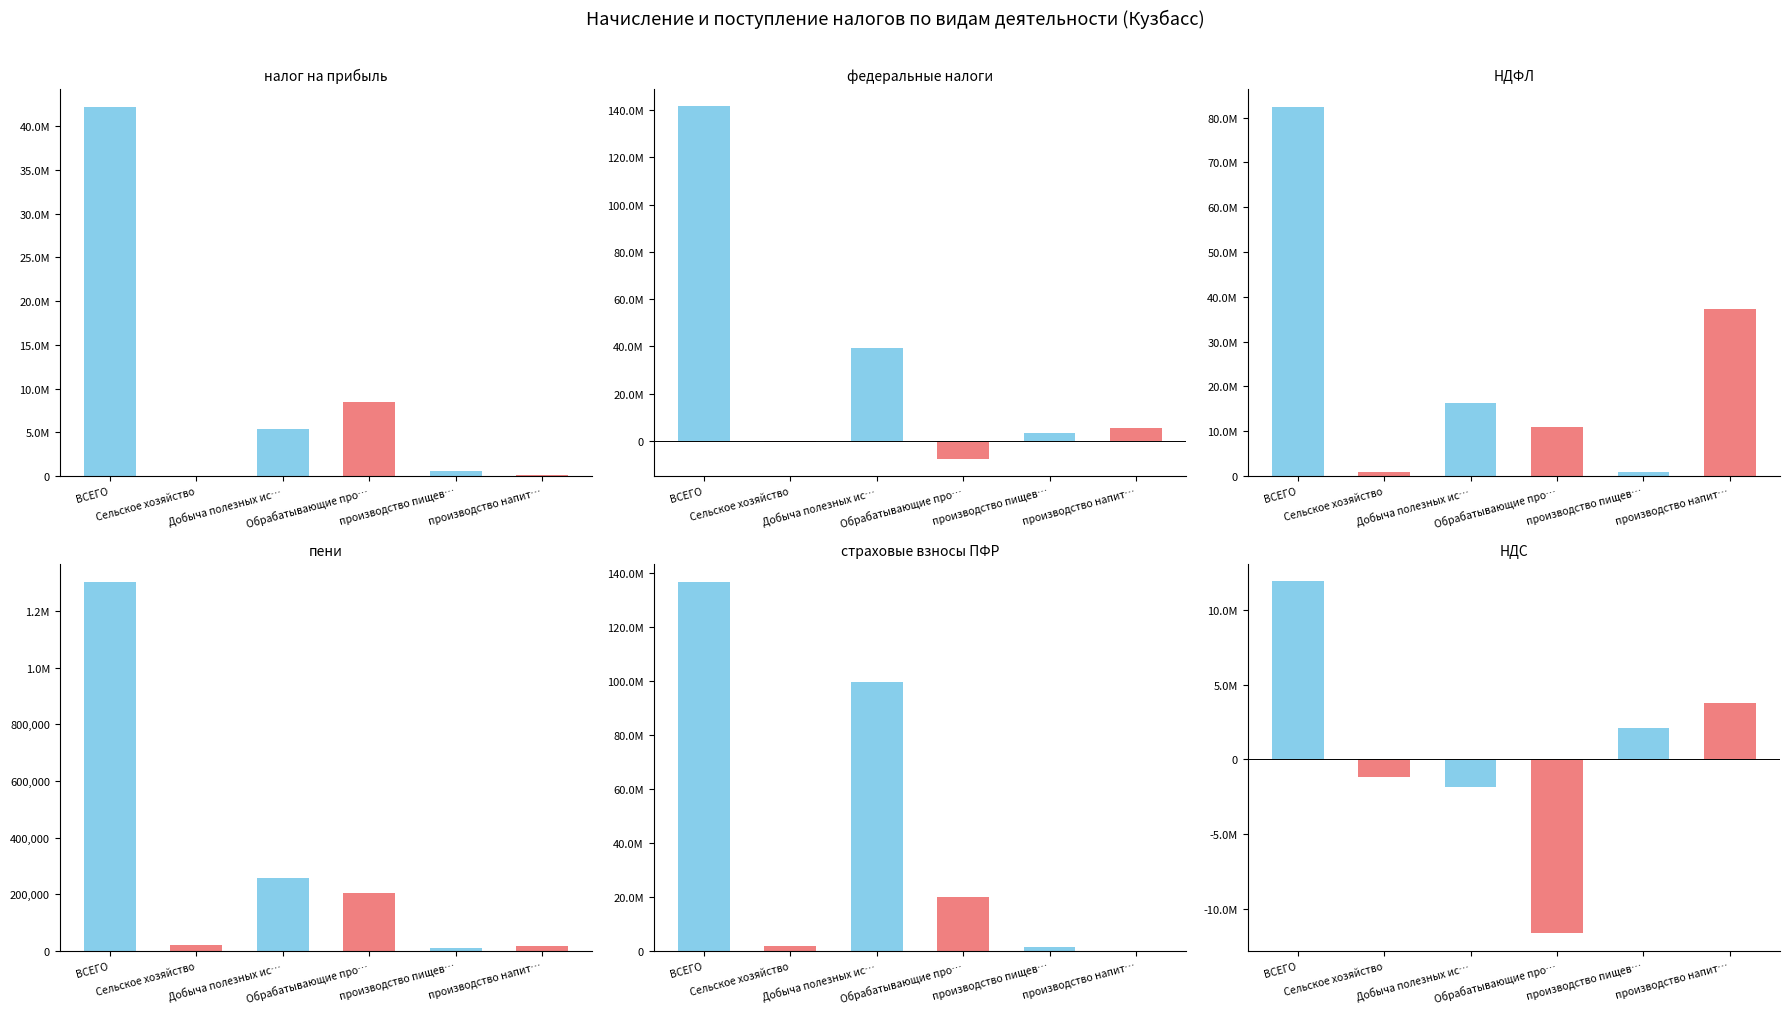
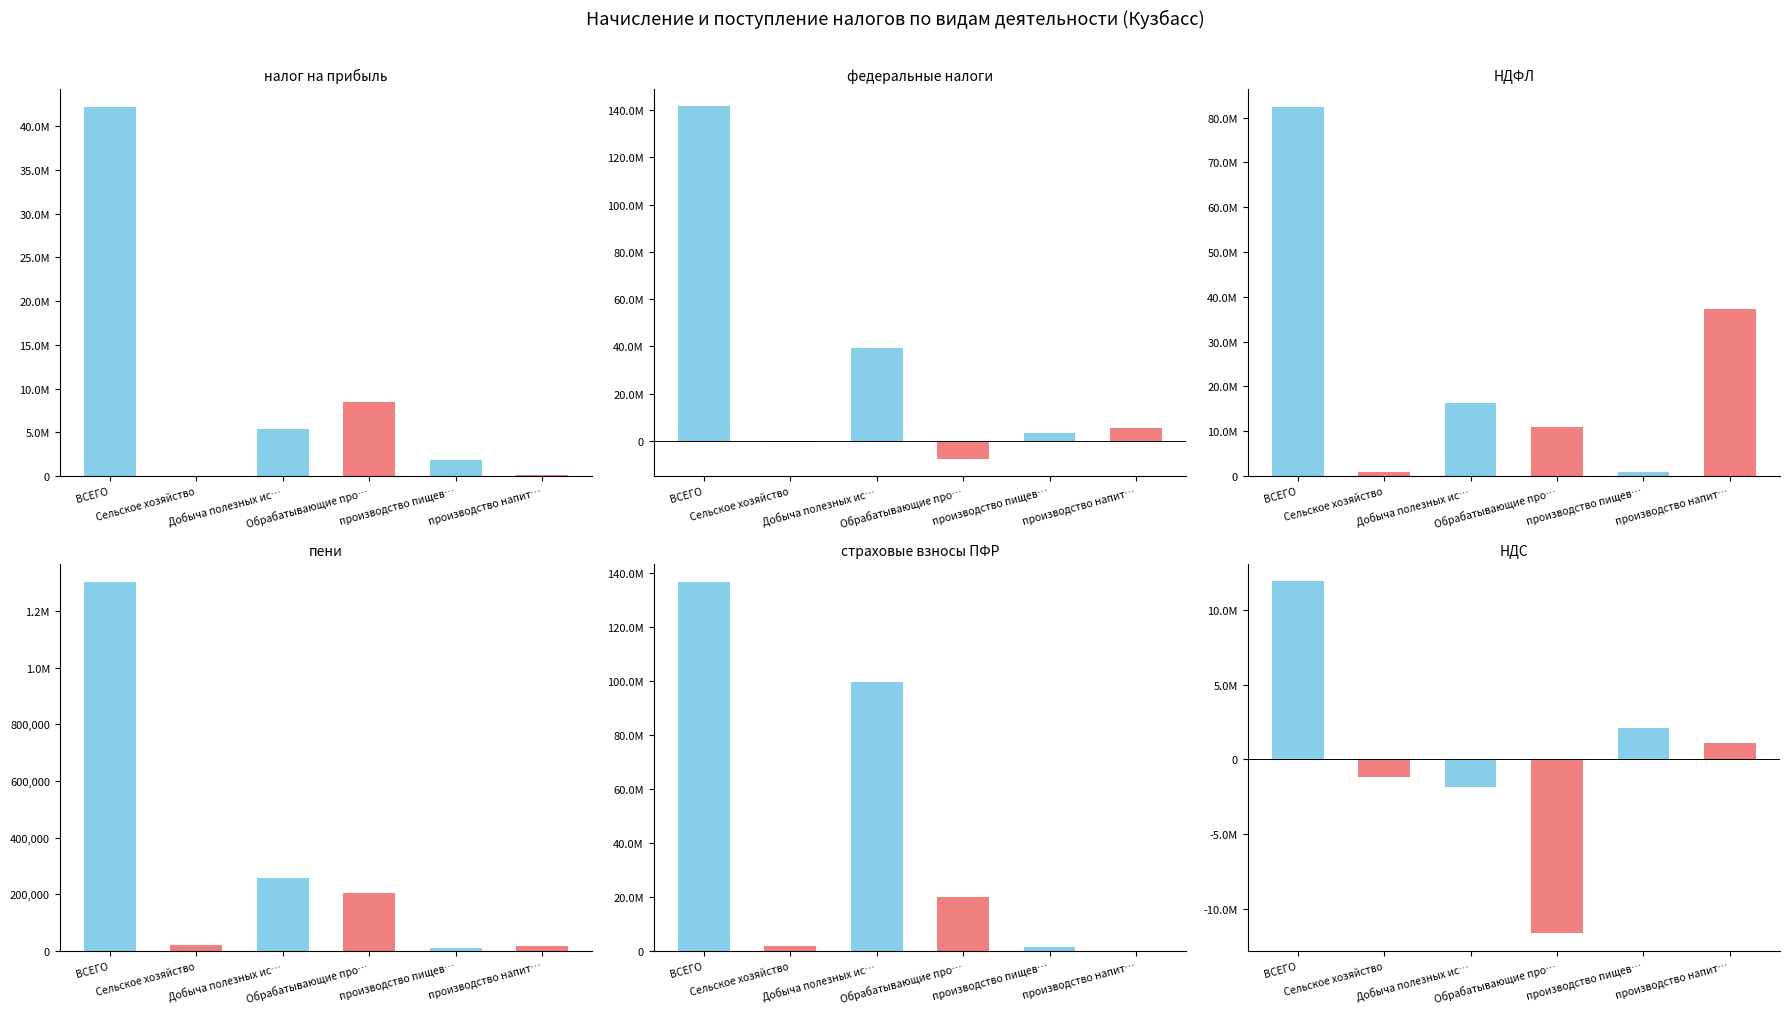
  {
    "налог на прибыль": {
      "ВСЕГО": "42000000",
      "Добыча полезных ис…": "5000000",
      "Обрабатывающие про…": "8000000",
-     "производство пищев…": "1000000"
+     "производство пищев…": "2000000"
    },
    "федеральные налоги": {
      "ВСЕГО": "142000000",
      "Добыча полезных ис…": "39000000",
      "Обрабатывающие про…": "-7000000",
      "производство пищев…": "3000000",
      "производство напит…": "5000000"
    },
    "НДФЛ": {
      "ВСЕГО": "82000000",
      "Сельское хозяйство": "1000000",
      "Добыча полезных ис…": "16000000",
      "Обрабатывающие про…": "11000000",
      "производство пищев…": "1000000",
      "производство напит…": "37000000"
    },
    "пени": {
      "ВСЕГО": "1,300,000",
      "Сельское хозяйство": "20,000",
      "Добыча полезных ис…": "260,000",
      "Обрабатывающие про…": "200,000",
      "производство пищев…": "10,000",
      "производство напит…": "20,000"
    },
    "страховые взносы ПФР": {
      "ВСЕГО": "137000000",
      "Сельское хозяйство": "2000000",
      "Добыча полезных ис…": "100000000",
      "Обрабатывающие про…": "20000000",
      "производство пищев…": "1000000"
    },
    "НДС": {
      "ВСЕГО": "11900000",
      "Сельское хозяйство": "-1200000",
      "Добыча полезных ис…": "-1900000",
      "Обрабатывающие про…": "-11600000",
      "производство пищев…": "2100000",
-     "производство напит…": "3800000"
+     "производство напит…": "1100000"
    }
  }
